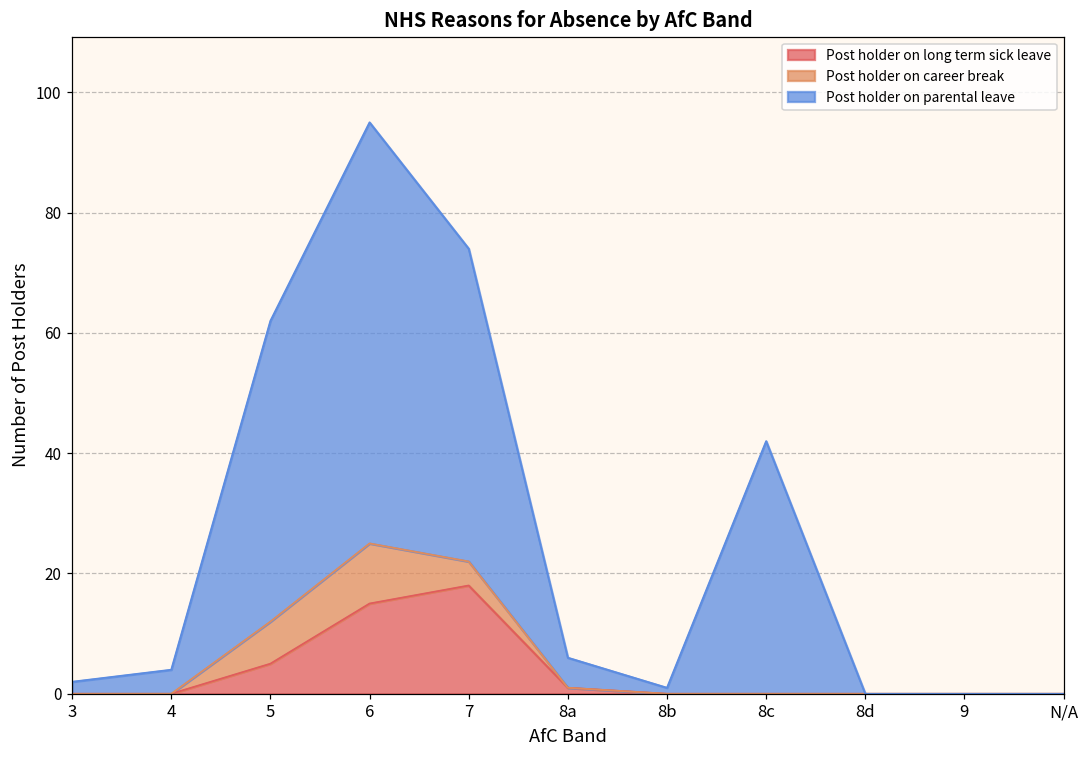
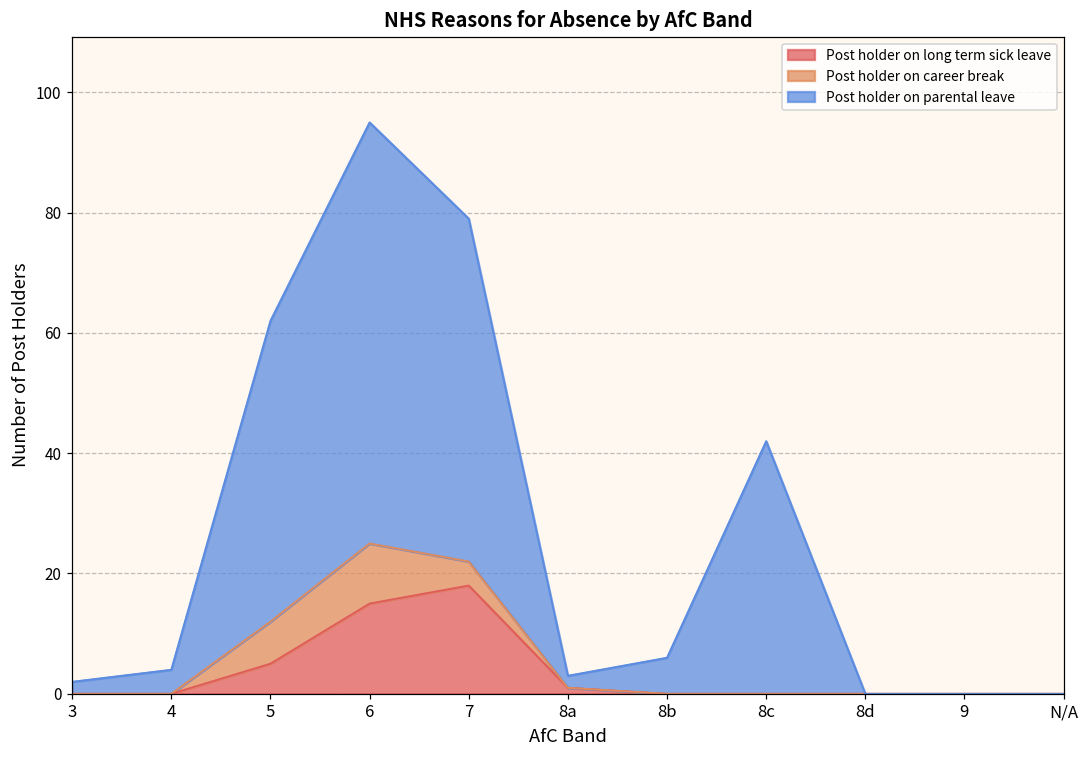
  {
    "Post holder on parental leave": {
      "3": 2,
      "4": 4,
      "5": 50,
      "6": 70,
-     "7": 52,
-     "8a": 5,
-     "8b": 1,
+     "7": 57,
+     "8a": 2,
+     "8b": 6,
      "8c": 42
    }
  }
